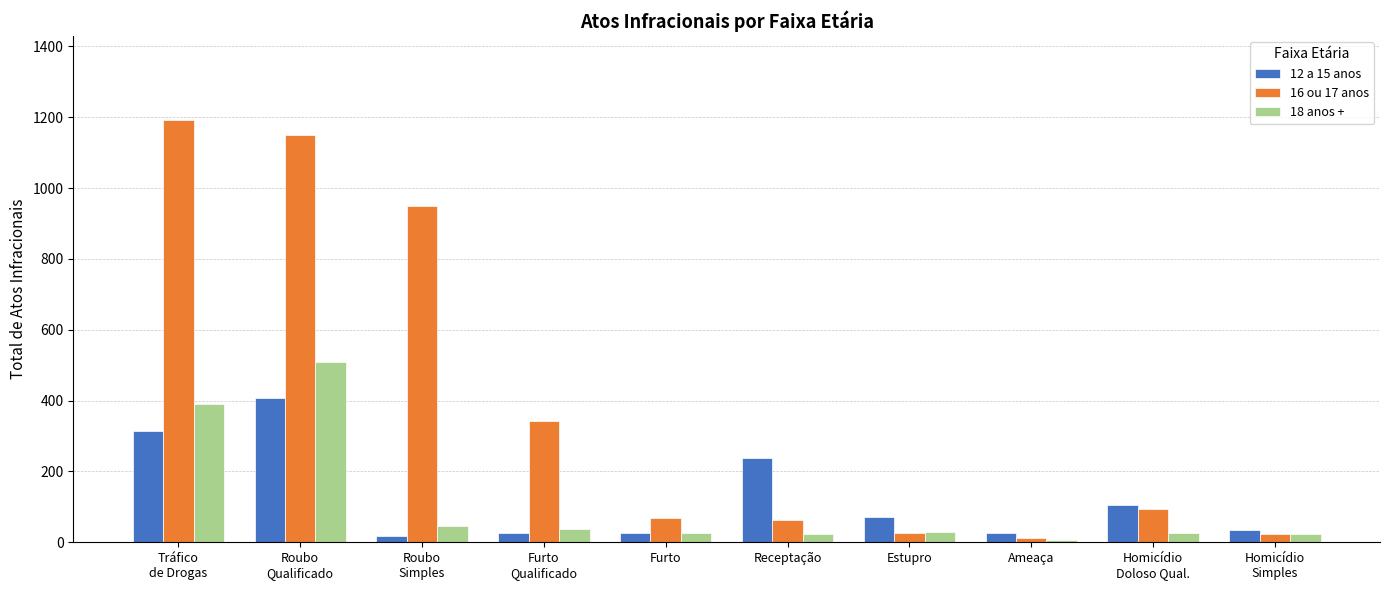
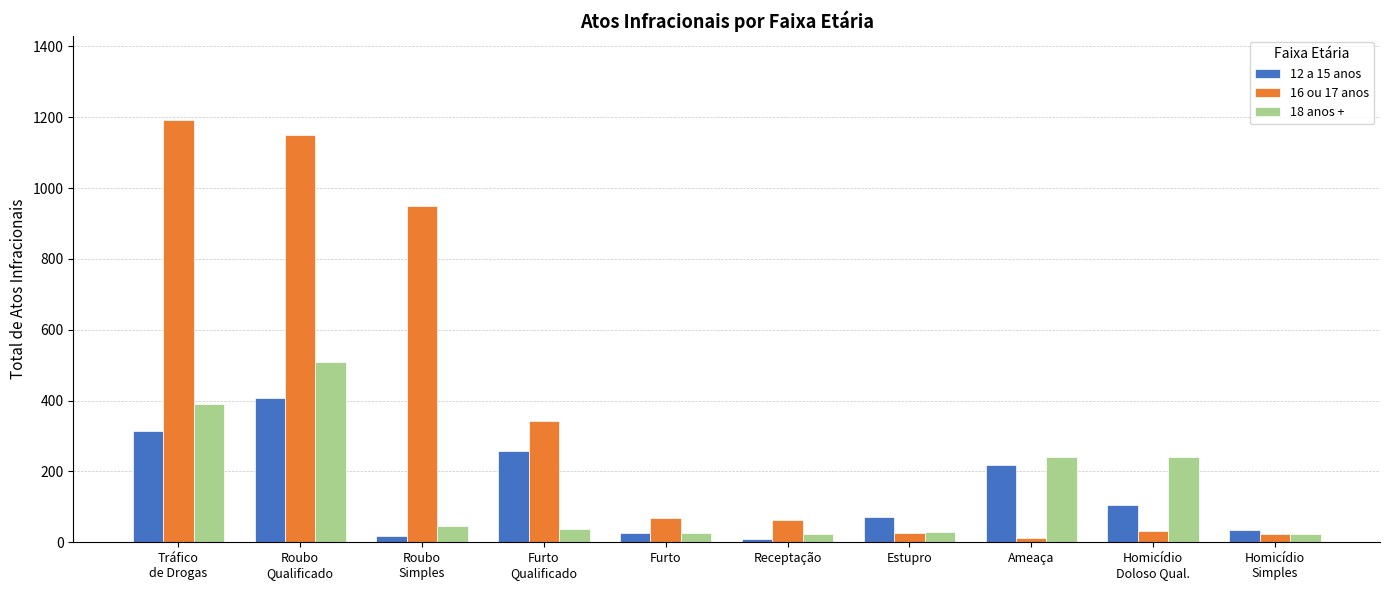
  {
    "12 a 15 anos": {
      "Tráfico de Drogas": 310,
      "Roubo Qualificado": 410,
      "Roubo Simples": 20,
-     "Furto Qualificado": 30,
+     "Furto Qualificado": 260,
      "Furto": 30,
-     "Receptação": 240,
+     "Receptação": 10,
      "Estupro": 70,
-     "Ameaça": 30,
+     "Ameaça": 220,
      "Homicídio Doloso Qual.": 110,
      "Homicídio Simples": 40
    },
    "16 ou 17 anos": {
      "Tráfico de Drogas": 1190,
      "Roubo Qualificado": 1150,
      "Roubo Simples": 950,
      "Furto Qualificado": 340,
      "Furto": 70,
      "Receptação": 60,
      "Estupro": 30,
      "Ameaça": 10,
-     "Homicídio Doloso Qual.": 90,
+     "Homicídio Doloso Qual.": 30,
      "Homicídio Simples": 20
    },
    "18 anos +": {
      "Tráfico de Drogas": 390,
      "Roubo Qualificado": 510,
      "Roubo Simples": 50,
      "Furto Qualificado": 40,
      "Furto": 30,
      "Receptação": 20,
      "Estupro": 30,
-     "Ameaça": 10,
-     "Homicídio Doloso Qual.": 30,
+     "Ameaça": 240,
+     "Homicídio Doloso Qual.": 240,
      "Homicídio Simples": 20
    }
  }
